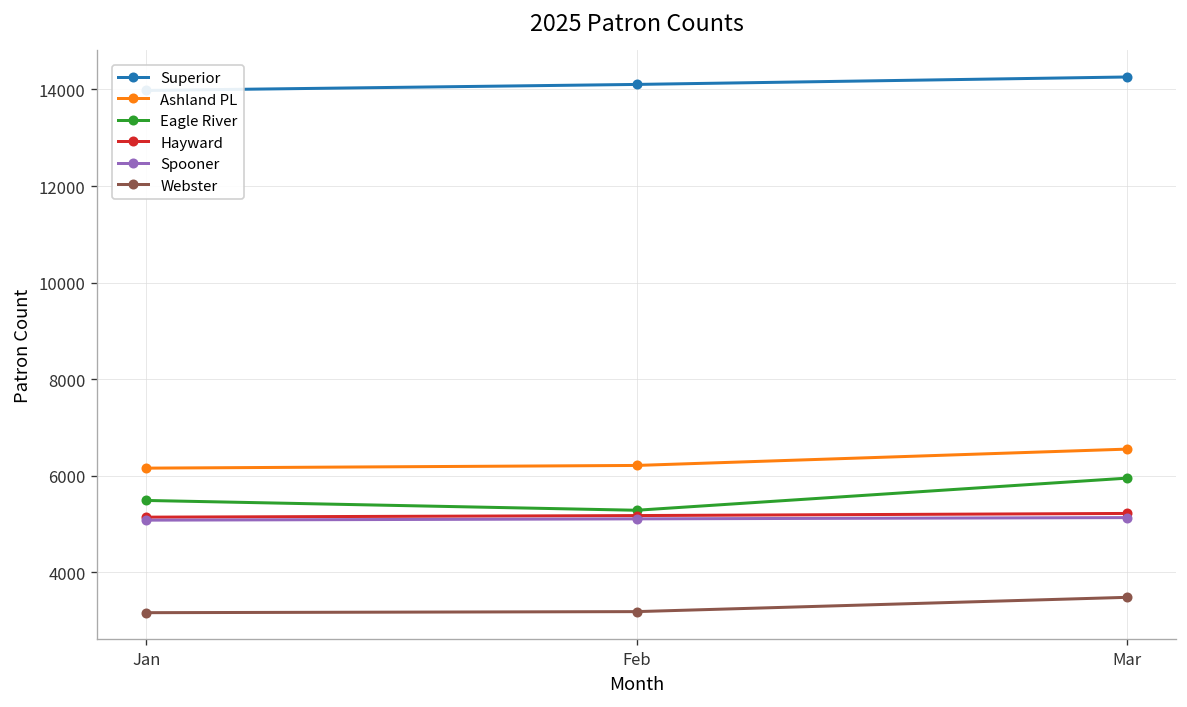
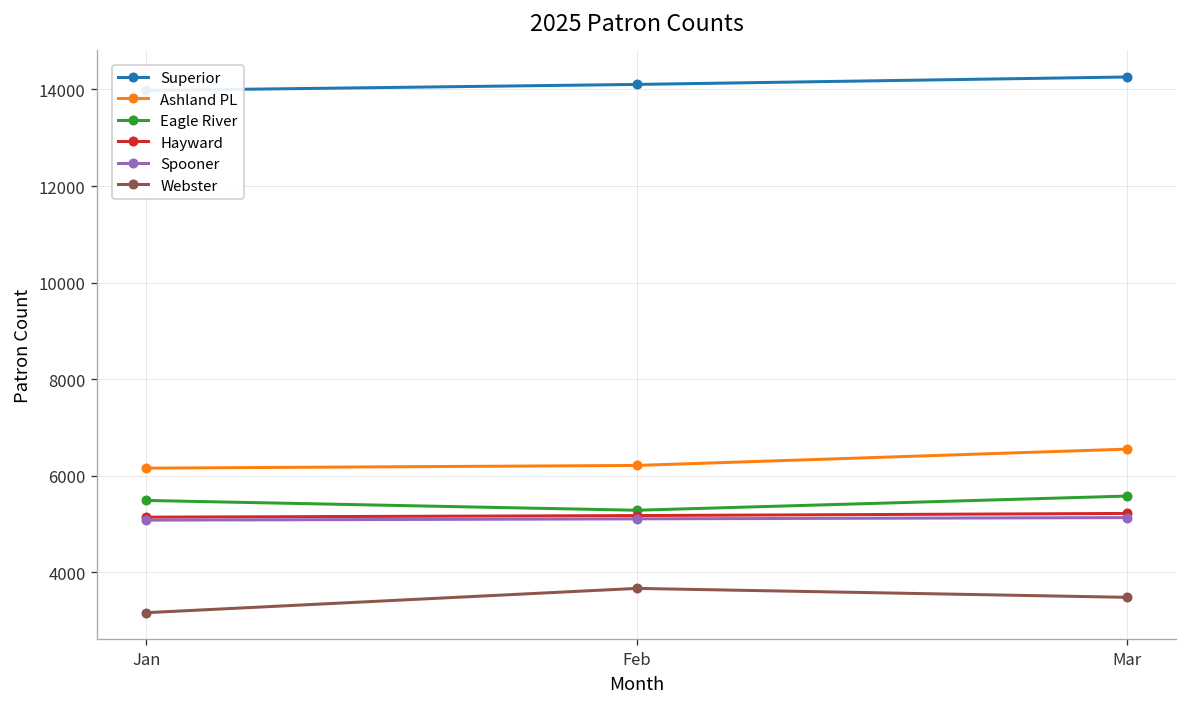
  {
    "Superior": {
      "Feb": 14100,
      "Mar": 14300
    },
    "Ashland PL": {
      "Jan": 6200,
      "Feb": 6200,
      "Mar": 6600
    },
    "Eagle River": {
      "Jan": 5500,
      "Feb": 5300,
-     "Mar": 6000
+     "Mar": 5600
    },
    "Hayward": {
      "Feb": 5200,
      "Mar": 5200
    },
    "Spooner": {
      "Feb": 5100,
      "Mar": 5100
    },
    "Webster": {
      "Jan": 3200,
-     "Feb": 3200,
+     "Feb": 3700,
      "Mar": 3500
    }
  }
